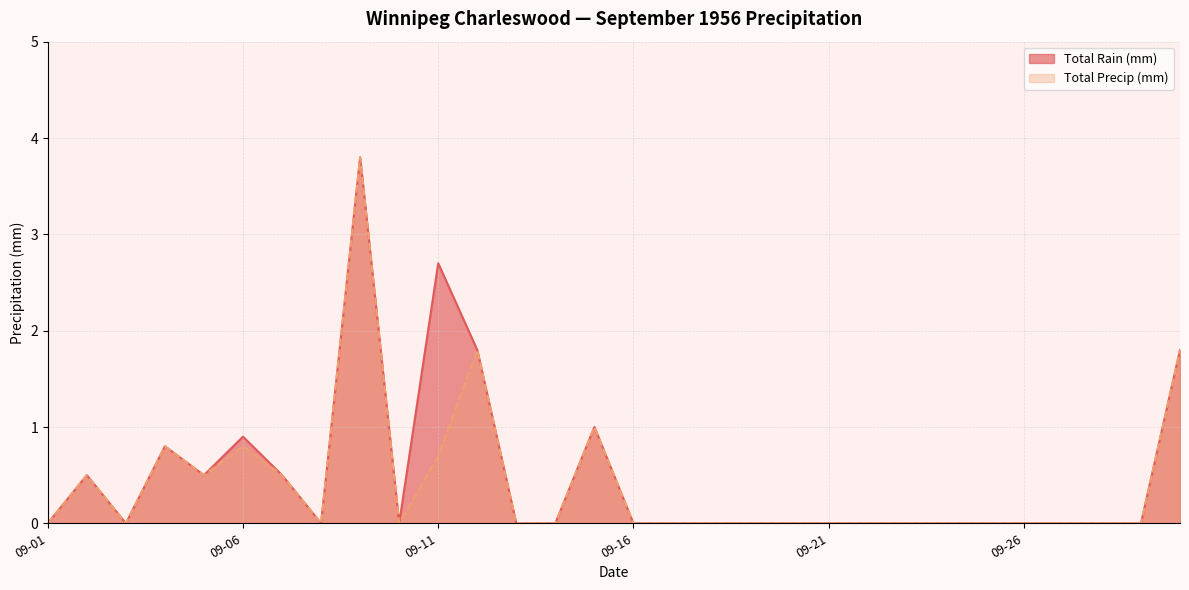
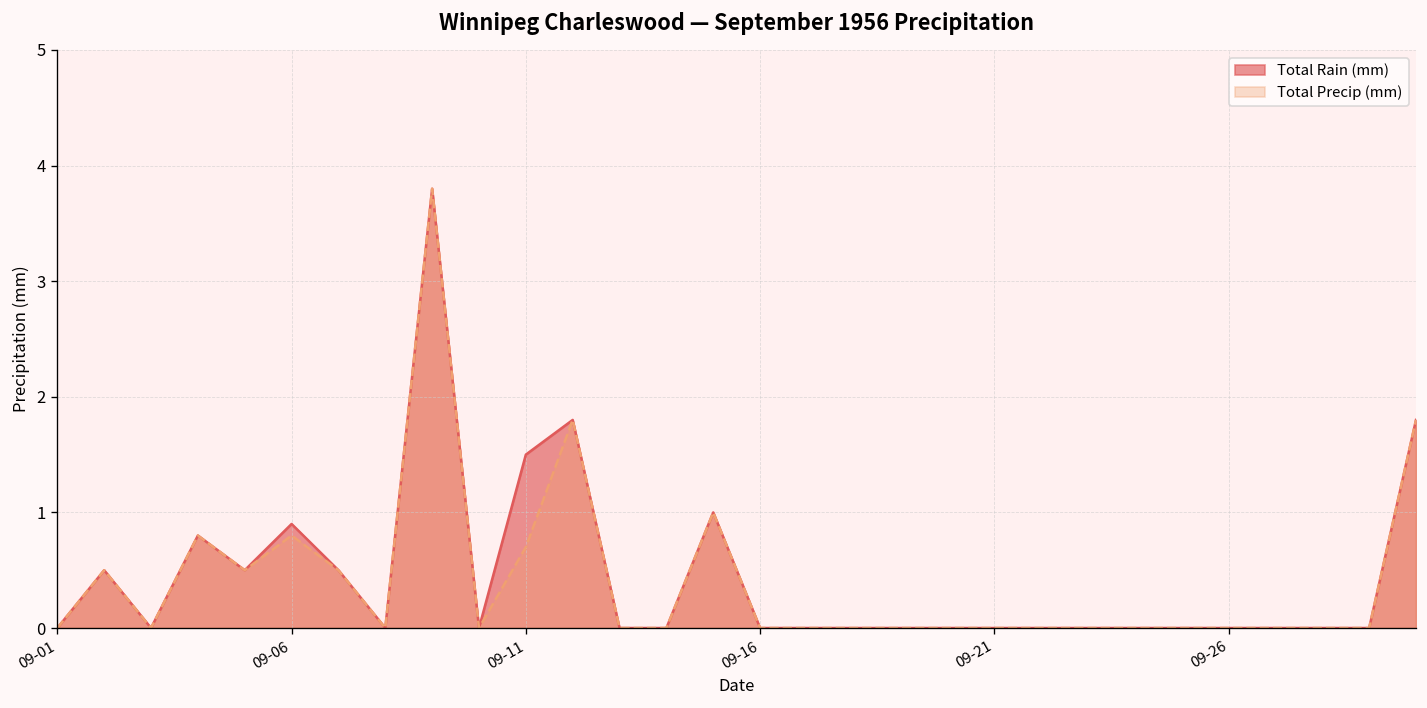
  {
    "Total Rain (mm)": {
      "09-06": 0.9,
-     "09-11": 2.7
+     "09-11": 1.5
    },
    "Total Precip (mm)": {
      "09-06": 0.8,
      "09-11": 0.7
    }
  }
